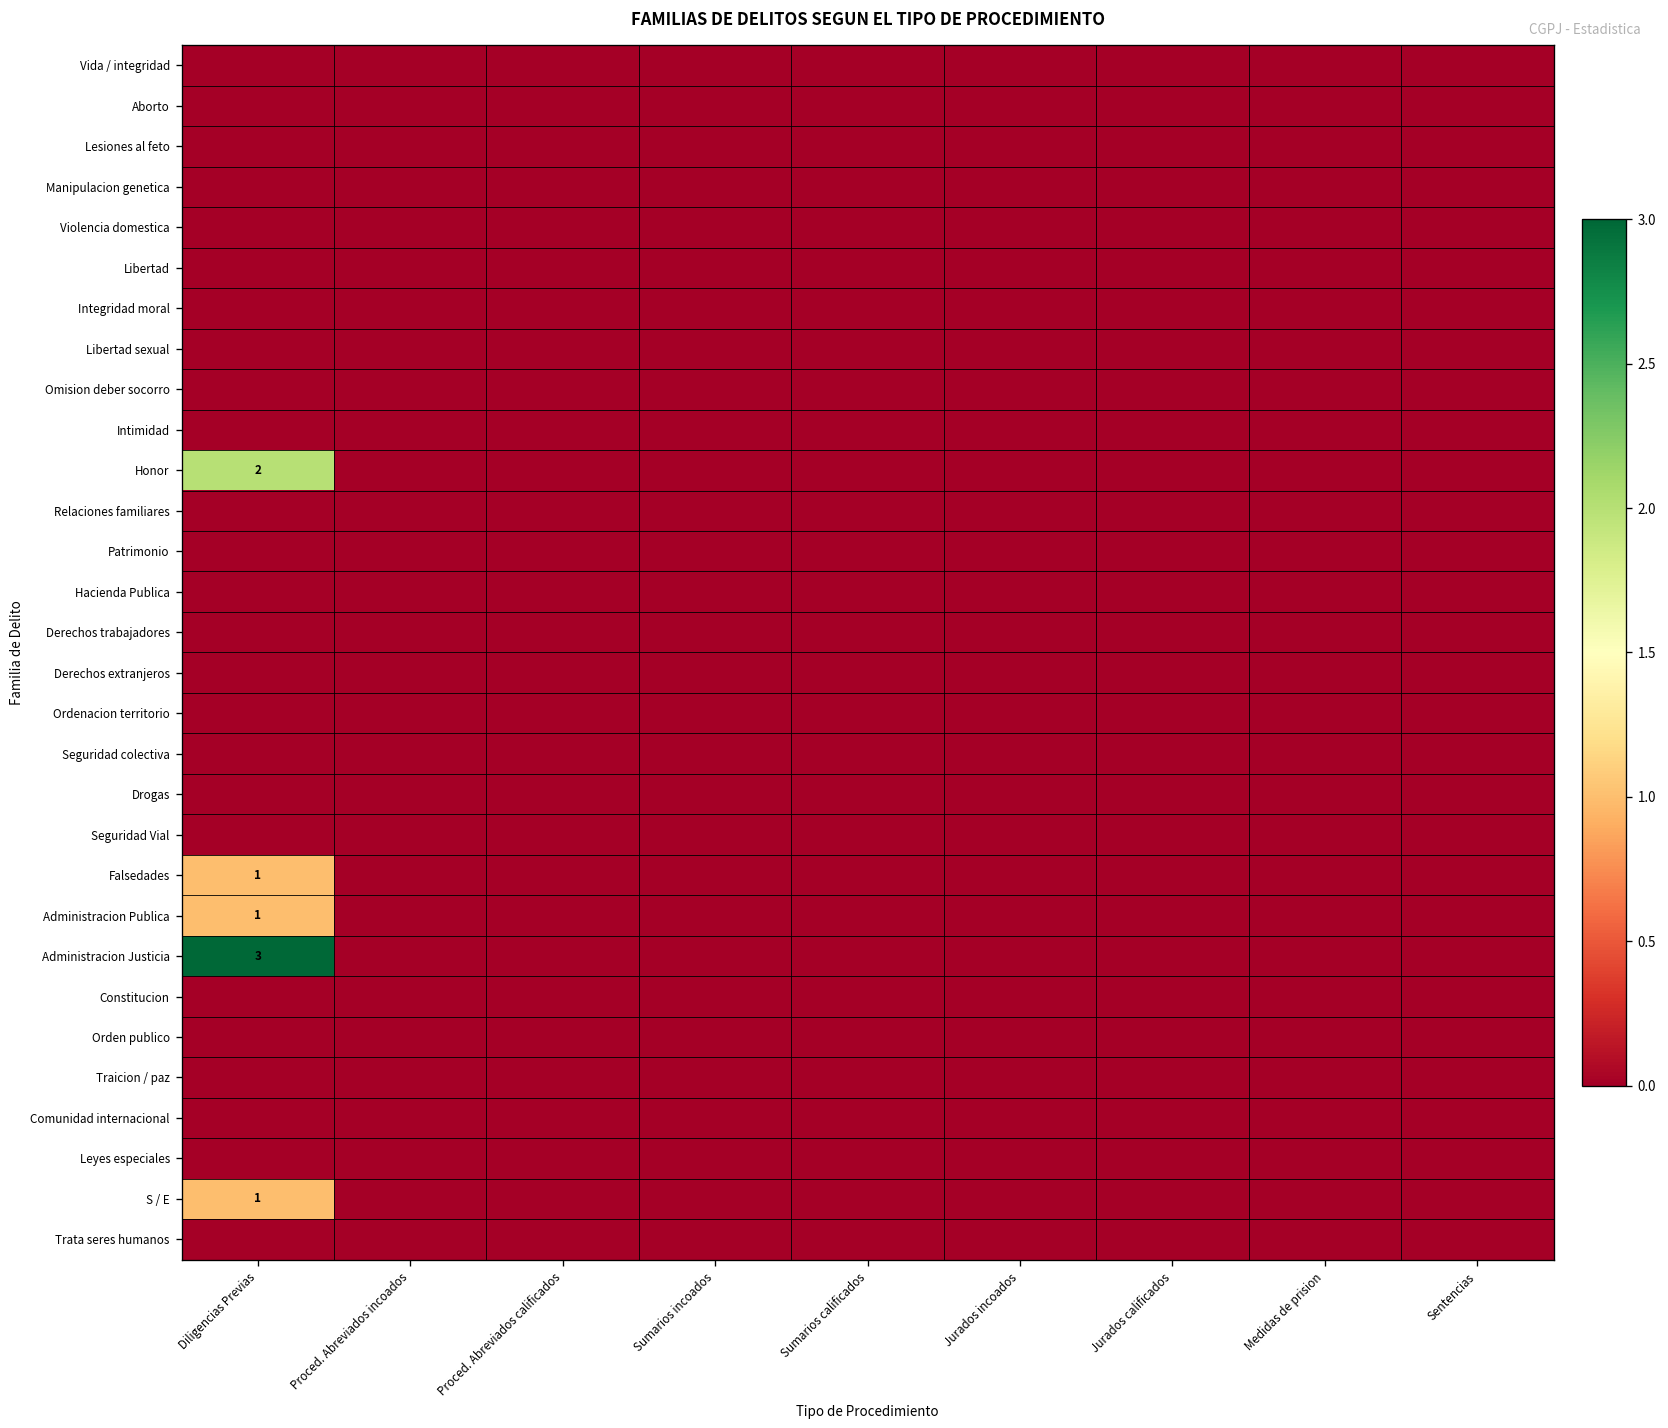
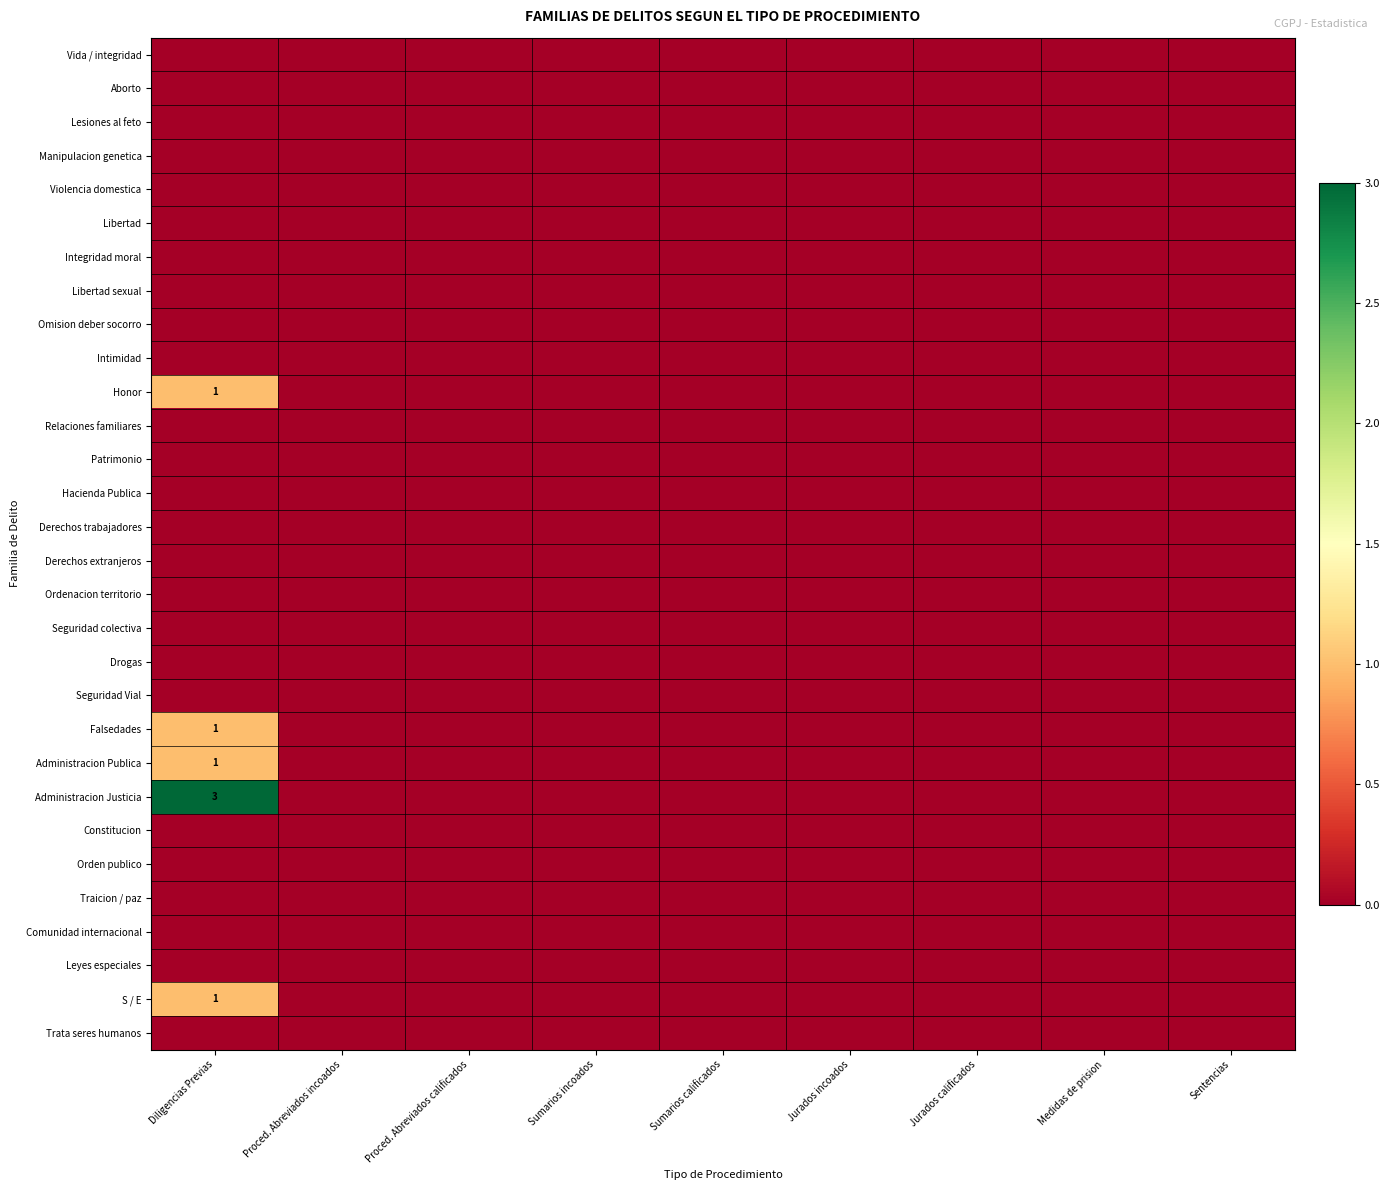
  {
    "Honor": {
-     "Diligencias Previas": 2
+     "Diligencias Previas": 1
    },
    "Falsedades": {
      "Diligencias Previas": 1
    },
    "Administracion Publica": {
      "Diligencias Previas": 1
    },
    "Administracion Justicia": {
      "Diligencias Previas": 3
    },
    "S / E": {
      "Diligencias Previas": 1
    }
  }
